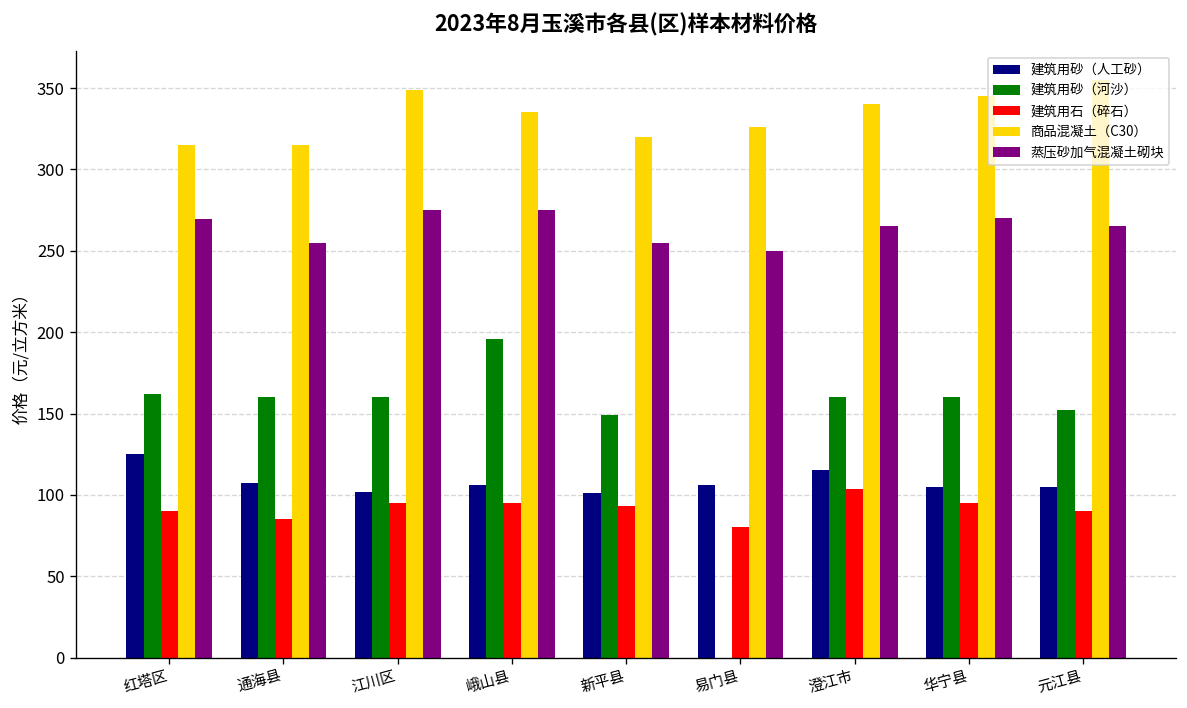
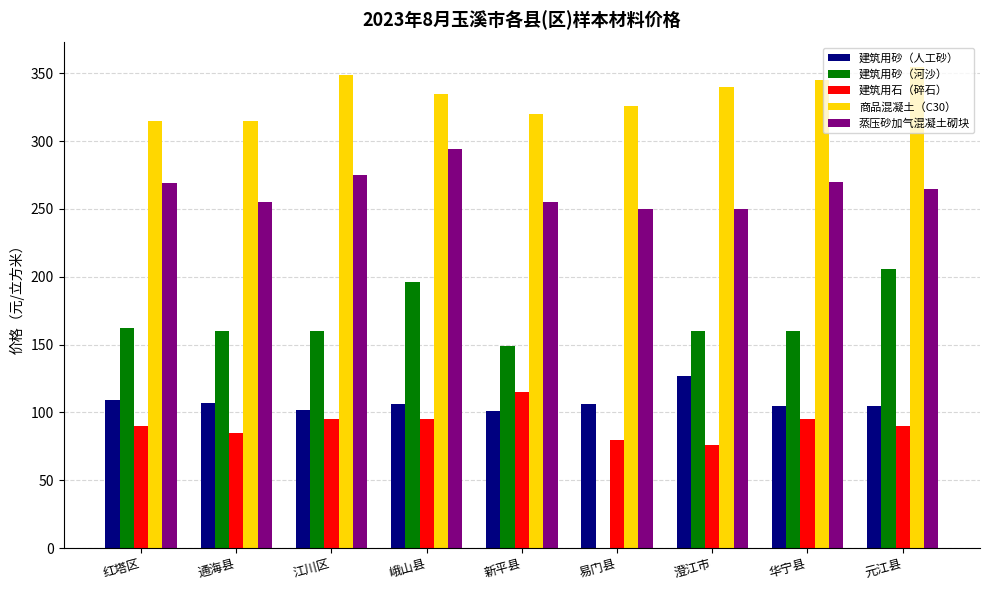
  {
    "建筑用砂（人工砂）": {
-     "红塔区": 125,
+     "红塔区": 109,
      "通海县": 107,
      "江川区": 102,
      "峨山县": 106,
      "新平县": 101,
      "易门县": 106,
-     "澄江市": 115,
+     "澄江市": 127,
      "华宁县": 105,
      "元江县": 105
    },
    "建筑用砂（河沙）": {
      "红塔区": 162,
      "通海县": 160,
      "江川区": 160,
      "峨山县": 196,
      "新平县": 149,
      "易门县": 0,
      "澄江市": 160,
      "华宁县": 160,
-     "元江县": 152
+     "元江县": 206
    },
    "建筑用石（碎石）": {
      "红塔区": 90,
      "通海县": 85,
      "江川区": 95,
      "峨山县": 95,
-     "新平县": 93,
+     "新平县": 115,
      "易门县": 80,
-     "澄江市": 104,
+     "澄江市": 76,
      "华宁县": 95,
      "元江县": 90
    },
    "商品混凝土（C30）": {
      "红塔区": 315,
      "通海县": 315,
      "江川区": 349,
      "峨山县": 335,
      "新平县": 320,
      "易门县": 326,
      "澄江市": 340,
      "华宁县": 345
    },
    "蒸压砂加气混凝土砌块": {
      "红塔区": 270,
      "通海县": 255,
      "江川区": 275,
-     "峨山县": 275,
+     "峨山县": 294,
      "新平县": 255,
      "易门县": 250,
-     "澄江市": 265,
+     "澄江市": 250,
      "华宁县": 270,
      "元江县": 265
    }
  }
